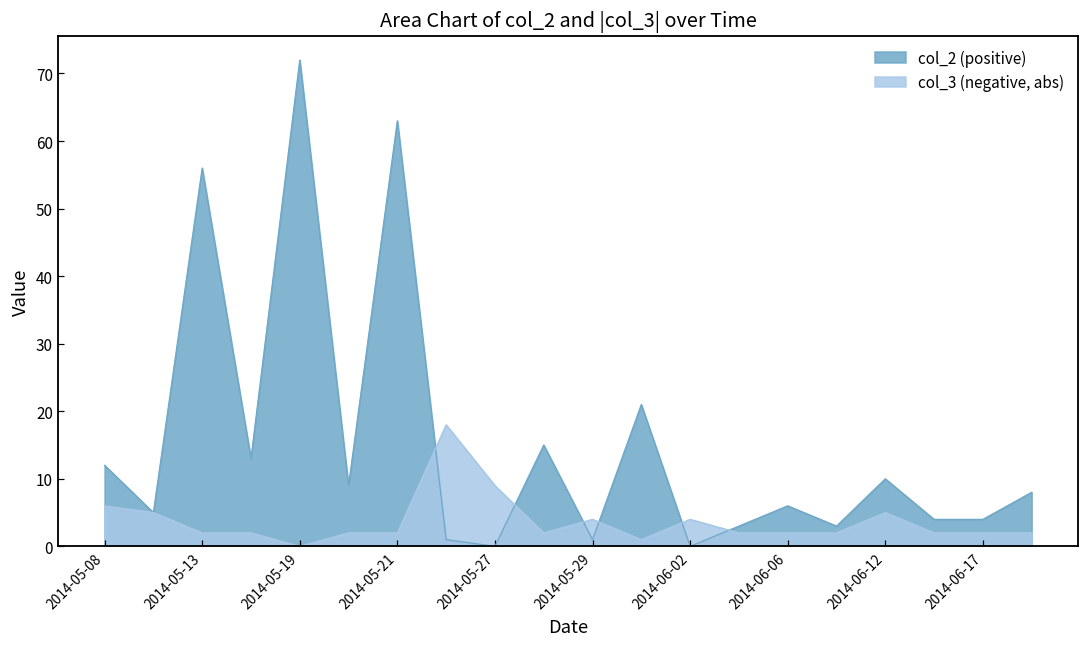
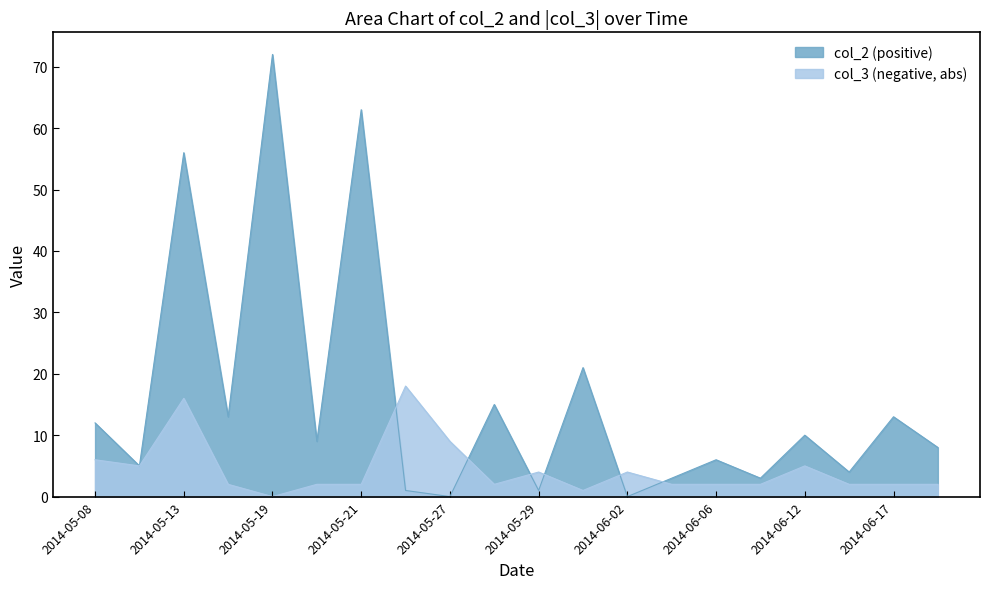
  {
    "col_2 (positive)": {
      "2014-05-08": 12,
      "2014-05-13": 56,
      "2014-05-19": 72,
      "2014-05-21": 63,
      "2014-05-27": 0,
      "2014-05-29": 1,
      "2014-06-02": 0,
      "2014-06-06": 6,
      "2014-06-12": 10,
-     "2014-06-17": 4
+     "2014-06-17": 13
    },
    "col_3 (negative, abs)": {
      "2014-05-08": 6,
-     "2014-05-13": 2,
+     "2014-05-13": 16,
      "2014-05-19": 0,
      "2014-05-21": 2,
      "2014-05-27": 9,
      "2014-05-29": 4,
      "2014-06-02": 4,
      "2014-06-06": 2,
      "2014-06-12": 5,
      "2014-06-17": 2
    }
  }
